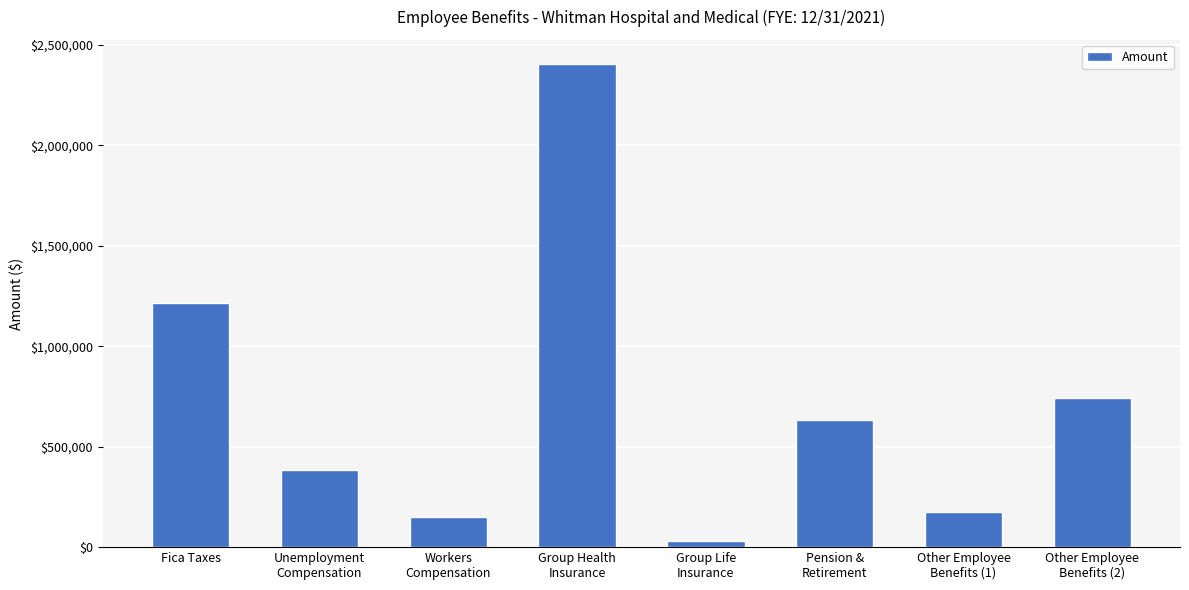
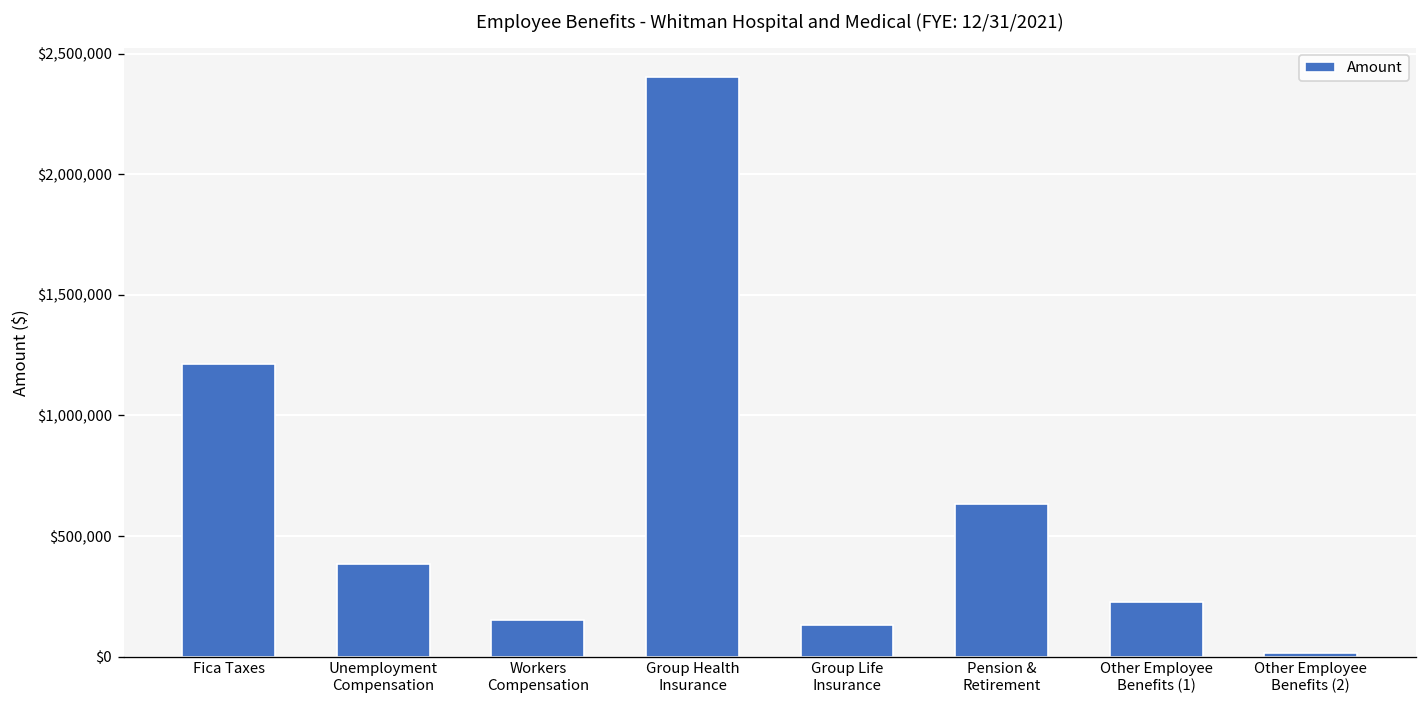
  {
    "Fica Taxes": "$1,210,000",
    "Unemployment Compensation": "$380,000",
    "Workers Compensation": "$150,000",
    "Group Health Insurance": "$2,400,000",
-   "Group Life Insurance": "$30,000",
+   "Group Life Insurance": "$130,000",
    "Pension & Retirement": "$630,000",
-   "Other Employee Benefits (1)": "$170,000",
-   "Other Employee Benefits (2)": "$740,000"
+   "Other Employee Benefits (1)": "$230,000",
+   "Other Employee Benefits (2)": "$10,000"
  }
